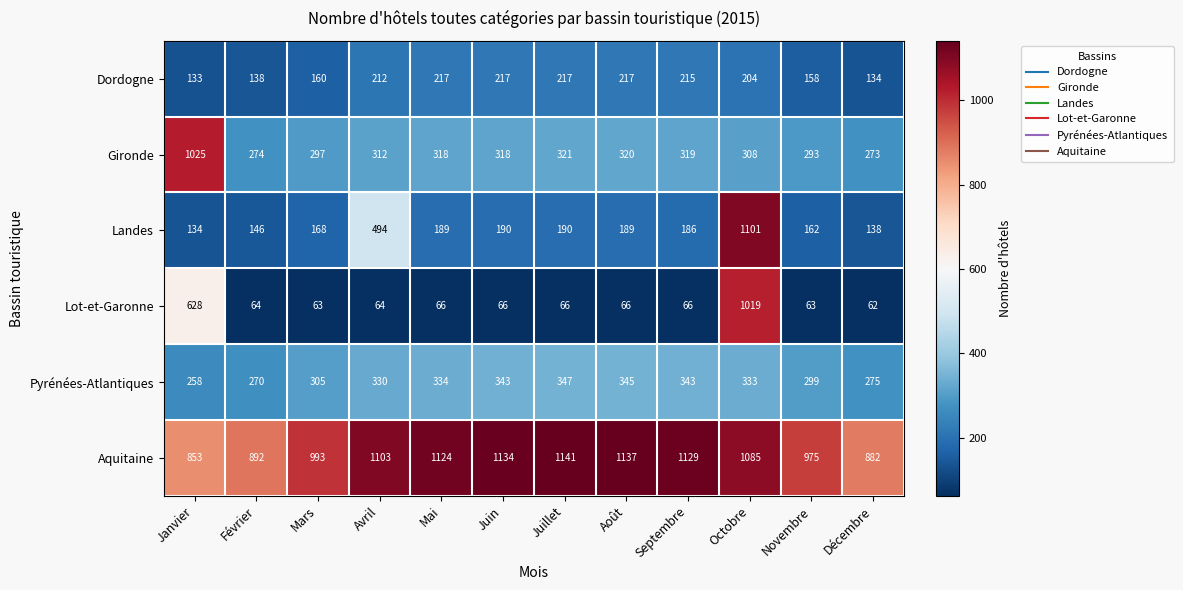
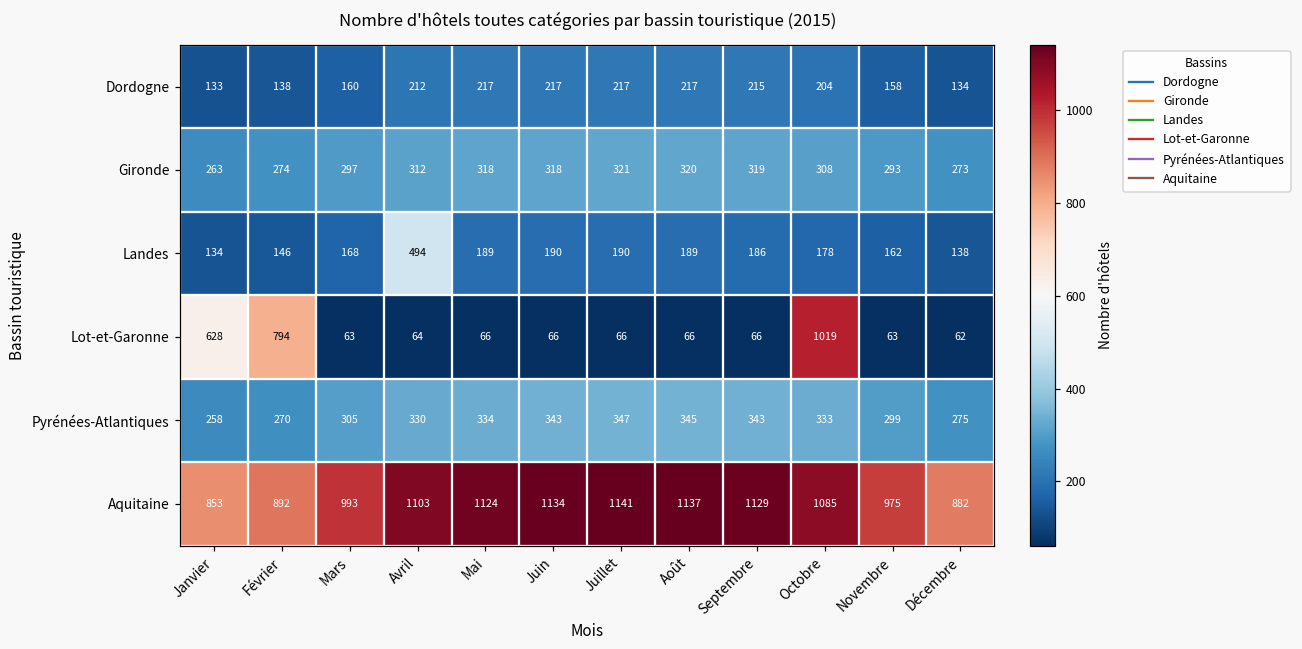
  {
    "Dordogne": {
      "Janvier": 133,
      "Février": 138,
      "Mars": 160,
      "Avril": 212,
      "Mai": 217,
      "Juin": 217,
      "Juillet": 217,
      "Août": 217,
      "Septembre": 215,
      "Octobre": 204,
      "Novembre": 158,
      "Décembre": 134
    },
    "Gironde": {
-     "Janvier": 1025,
+     "Janvier": 263,
      "Février": 274,
      "Mars": 297,
      "Avril": 312,
      "Mai": 318,
      "Juin": 318,
      "Juillet": 321,
      "Août": 320,
      "Septembre": 319,
      "Octobre": 308,
      "Novembre": 293,
      "Décembre": 273
    },
    "Landes": {
      "Janvier": 134,
      "Février": 146,
      "Mars": 168,
      "Avril": 494,
      "Mai": 189,
      "Juin": 190,
      "Juillet": 190,
      "Août": 189,
      "Septembre": 186,
-     "Octobre": 1101,
+     "Octobre": 178,
      "Novembre": 162,
      "Décembre": 138
    },
    "Lot-et-Garonne": {
      "Janvier": 628,
-     "Février": 64,
+     "Février": 794,
      "Mars": 63,
      "Avril": 64,
      "Mai": 66,
      "Juin": 66,
      "Juillet": 66,
      "Août": 66,
      "Septembre": 66,
      "Octobre": 1019,
      "Novembre": 63,
      "Décembre": 62
    },
    "Pyrénées-Atlantiques": {
      "Janvier": 258,
      "Février": 270,
      "Mars": 305,
      "Avril": 330,
      "Mai": 334,
      "Juin": 343,
      "Juillet": 347,
      "Août": 345,
      "Septembre": 343,
      "Octobre": 333,
      "Novembre": 299,
      "Décembre": 275
    },
    "Aquitaine": {
      "Janvier": 853,
      "Février": 892,
      "Mars": 993,
      "Avril": 1103,
      "Mai": 1124,
      "Juin": 1134,
      "Juillet": 1141,
      "Août": 1137,
      "Septembre": 1129,
      "Octobre": 1085,
      "Novembre": 975,
      "Décembre": 882
    }
  }
